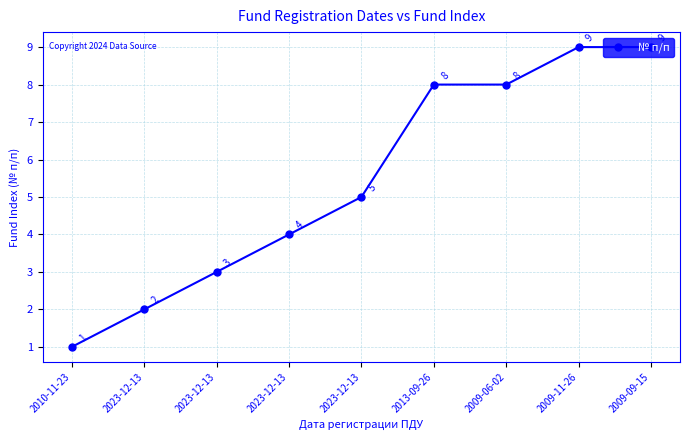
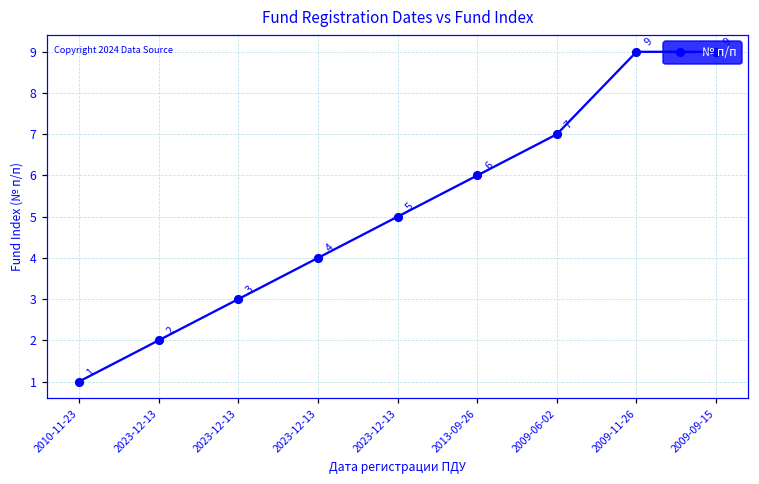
  {
    "2010-11-23": 1,
-   "2013-09-26": 8,
-   "2009-06-02": 8,
+   "2013-09-26": 6,
+   "2009-06-02": 7,
    "2009-11-26": 9
  }
